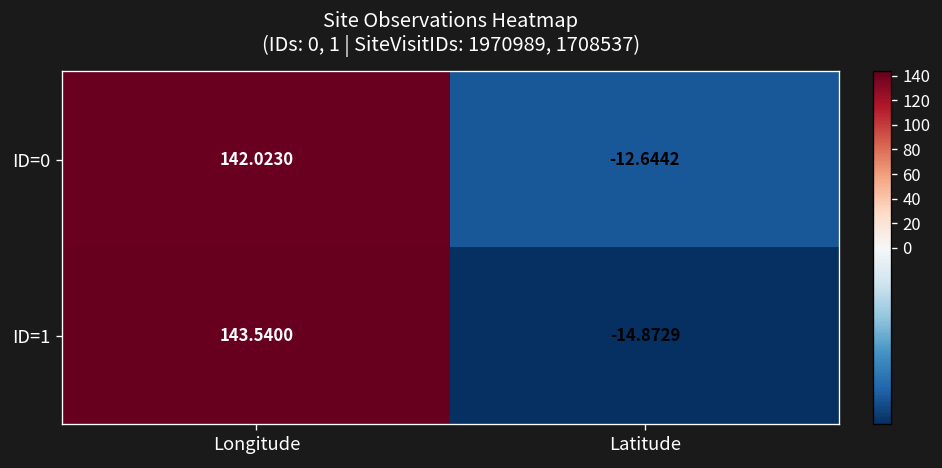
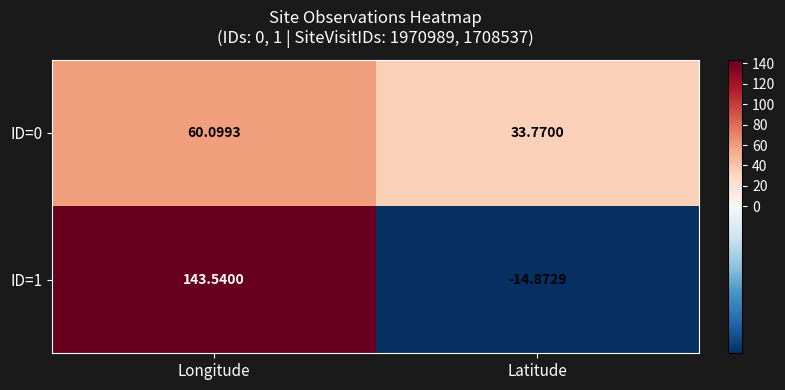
  {
    "ID=0": {
-     "Longitude": 142.0230,
-     "Latitude": -12.6442
+     "Longitude": 60.0993,
+     "Latitude": 33.7700
    },
    "ID=1": {
      "Longitude": 143.5400,
      "Latitude": -14.8729
    }
  }
